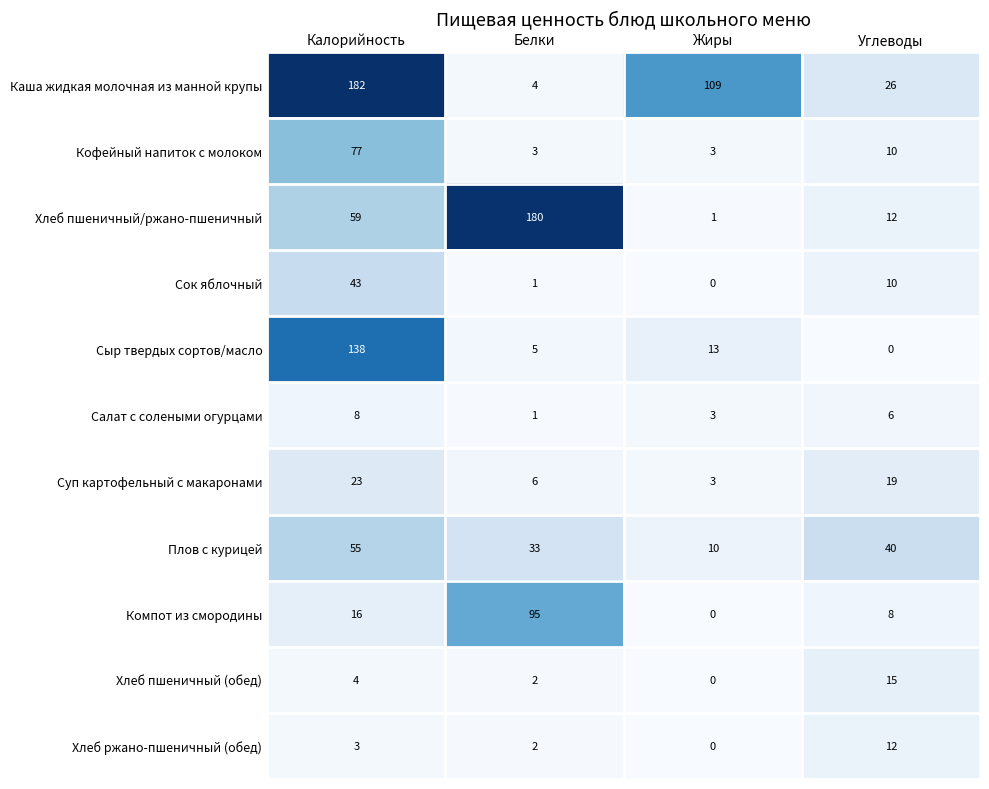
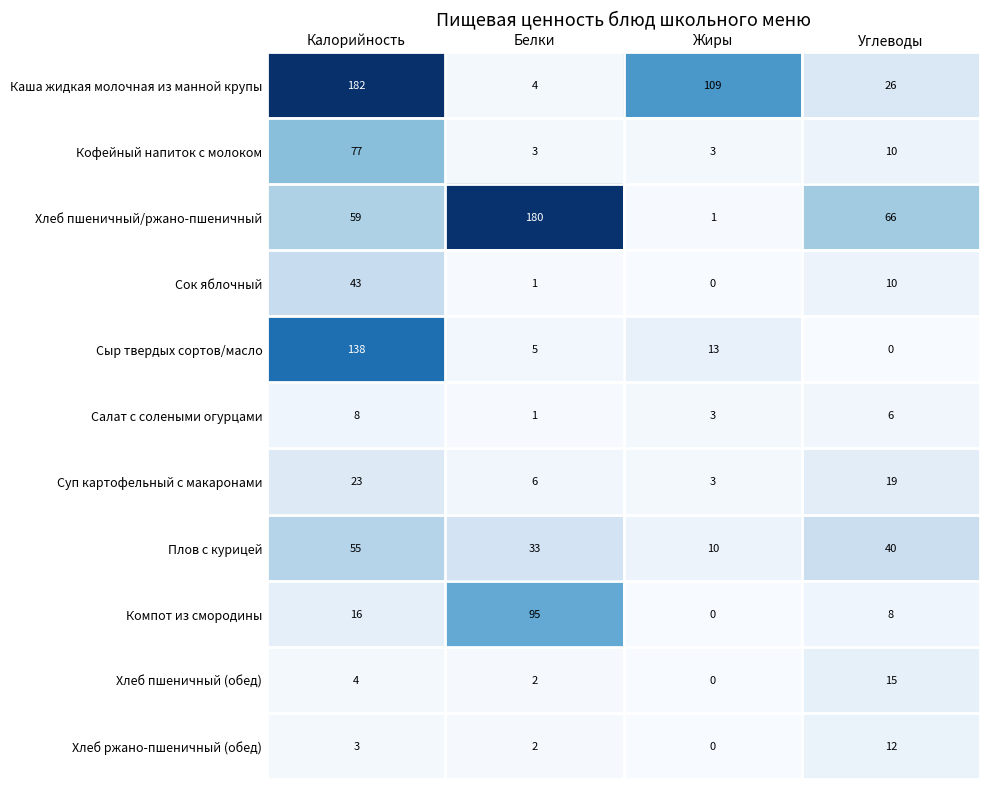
  {
    "Каша жидкая молочная из манной крупы": {
      "Калорийность": 182,
      "Белки": 4,
      "Жиры": 109,
      "Углеводы": 26
    },
    "Кофейный напиток с молоком": {
      "Калорийность": 77,
      "Белки": 3,
      "Жиры": 3,
      "Углеводы": 10
    },
    "Хлеб пшеничный/ржано-пшеничный": {
      "Калорийность": 59,
      "Белки": 180,
      "Жиры": 1,
-     "Углеводы": 12
+     "Углеводы": 66
    },
    "Сок яблочный": {
      "Калорийность": 43,
      "Белки": 1,
      "Жиры": 0,
      "Углеводы": 10
    },
    "Сыр твердых сортов/масло": {
      "Калорийность": 138,
      "Белки": 5,
      "Жиры": 13,
      "Углеводы": 0
    },
    "Салат с солеными огурцами": {
      "Калорийность": 8,
      "Белки": 1,
      "Жиры": 3,
      "Углеводы": 6
    },
    "Суп картофельный с макаронами": {
      "Калорийность": 23,
      "Белки": 6,
      "Жиры": 3,
      "Углеводы": 19
    },
    "Плов с курицей": {
      "Калорийность": 55,
      "Белки": 33,
      "Жиры": 10,
      "Углеводы": 40
    },
    "Компот из смородины": {
      "Калорийность": 16,
      "Белки": 95,
      "Жиры": 0,
      "Углеводы": 8
    },
    "Хлеб пшеничный (обед)": {
      "Калорийность": 4,
      "Белки": 2,
      "Жиры": 0,
      "Углеводы": 15
    },
    "Хлеб ржано-пшеничный (обед)": {
      "Калорийность": 3,
      "Белки": 2,
      "Жиры": 0,
      "Углеводы": 12
    }
  }
